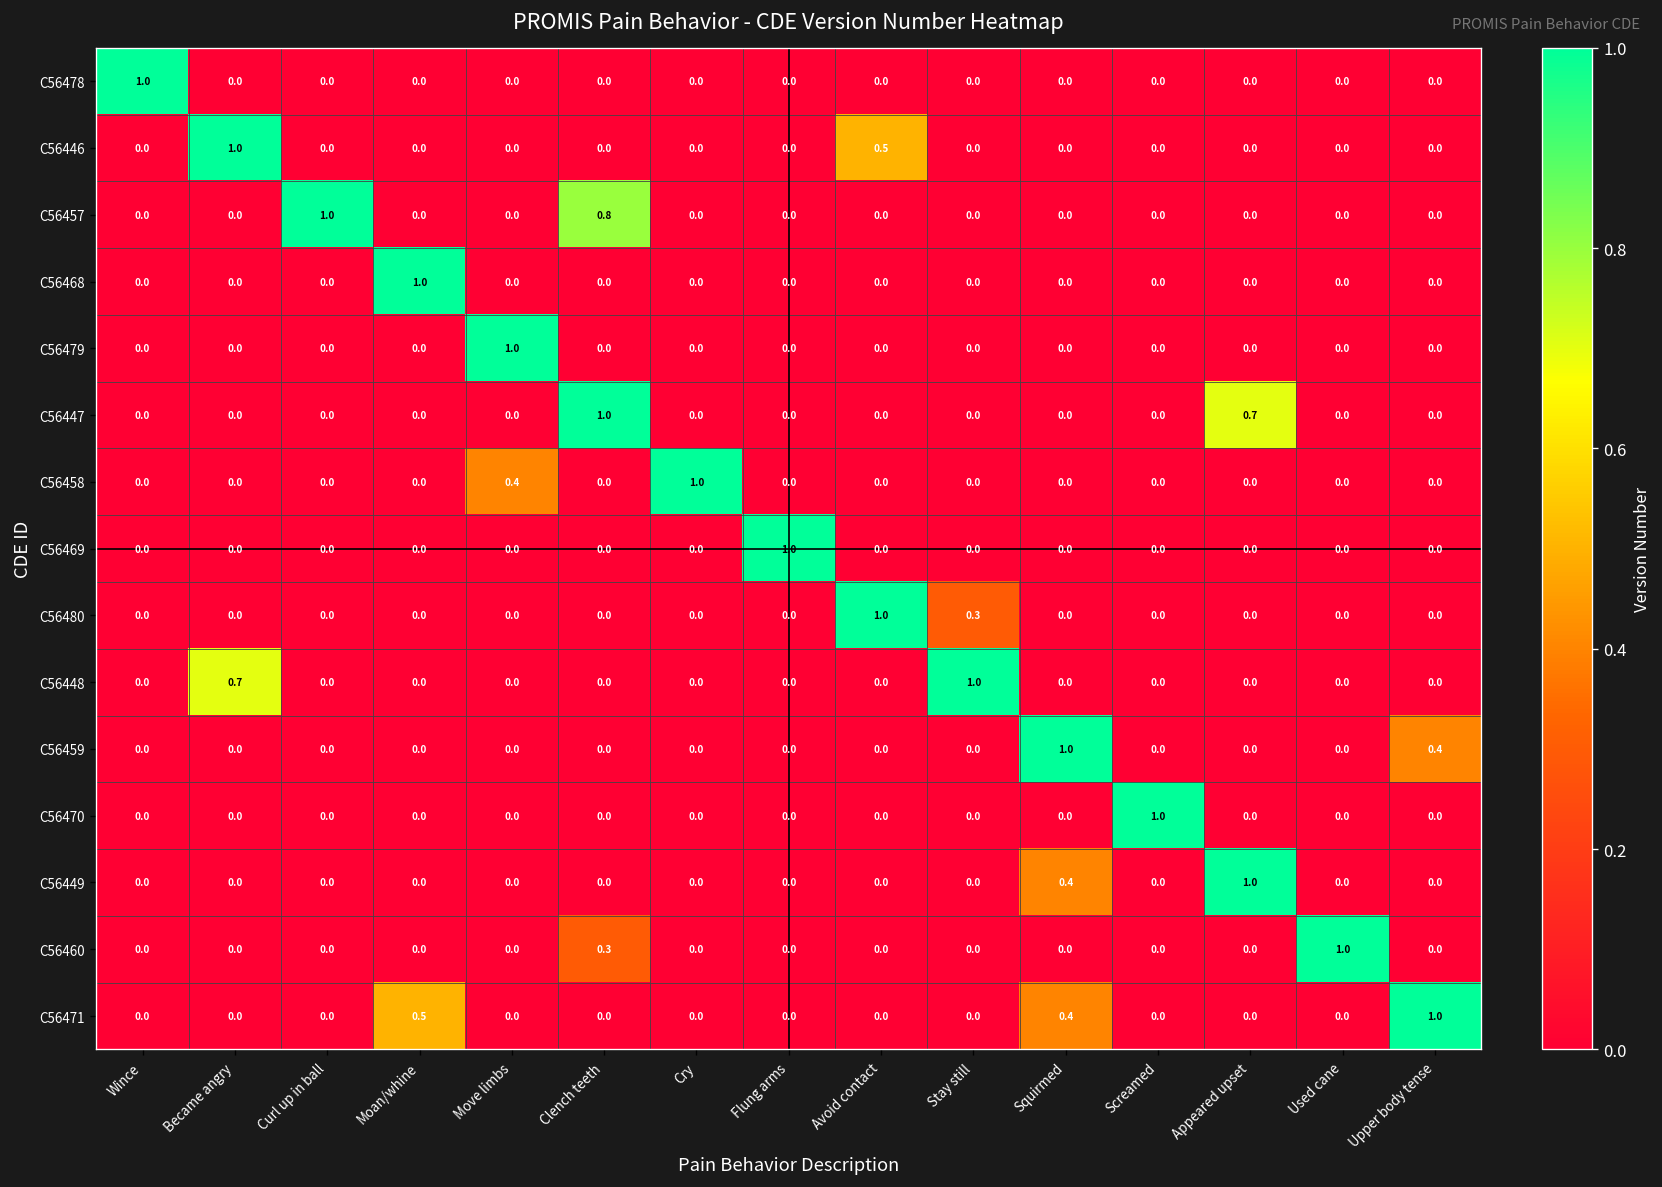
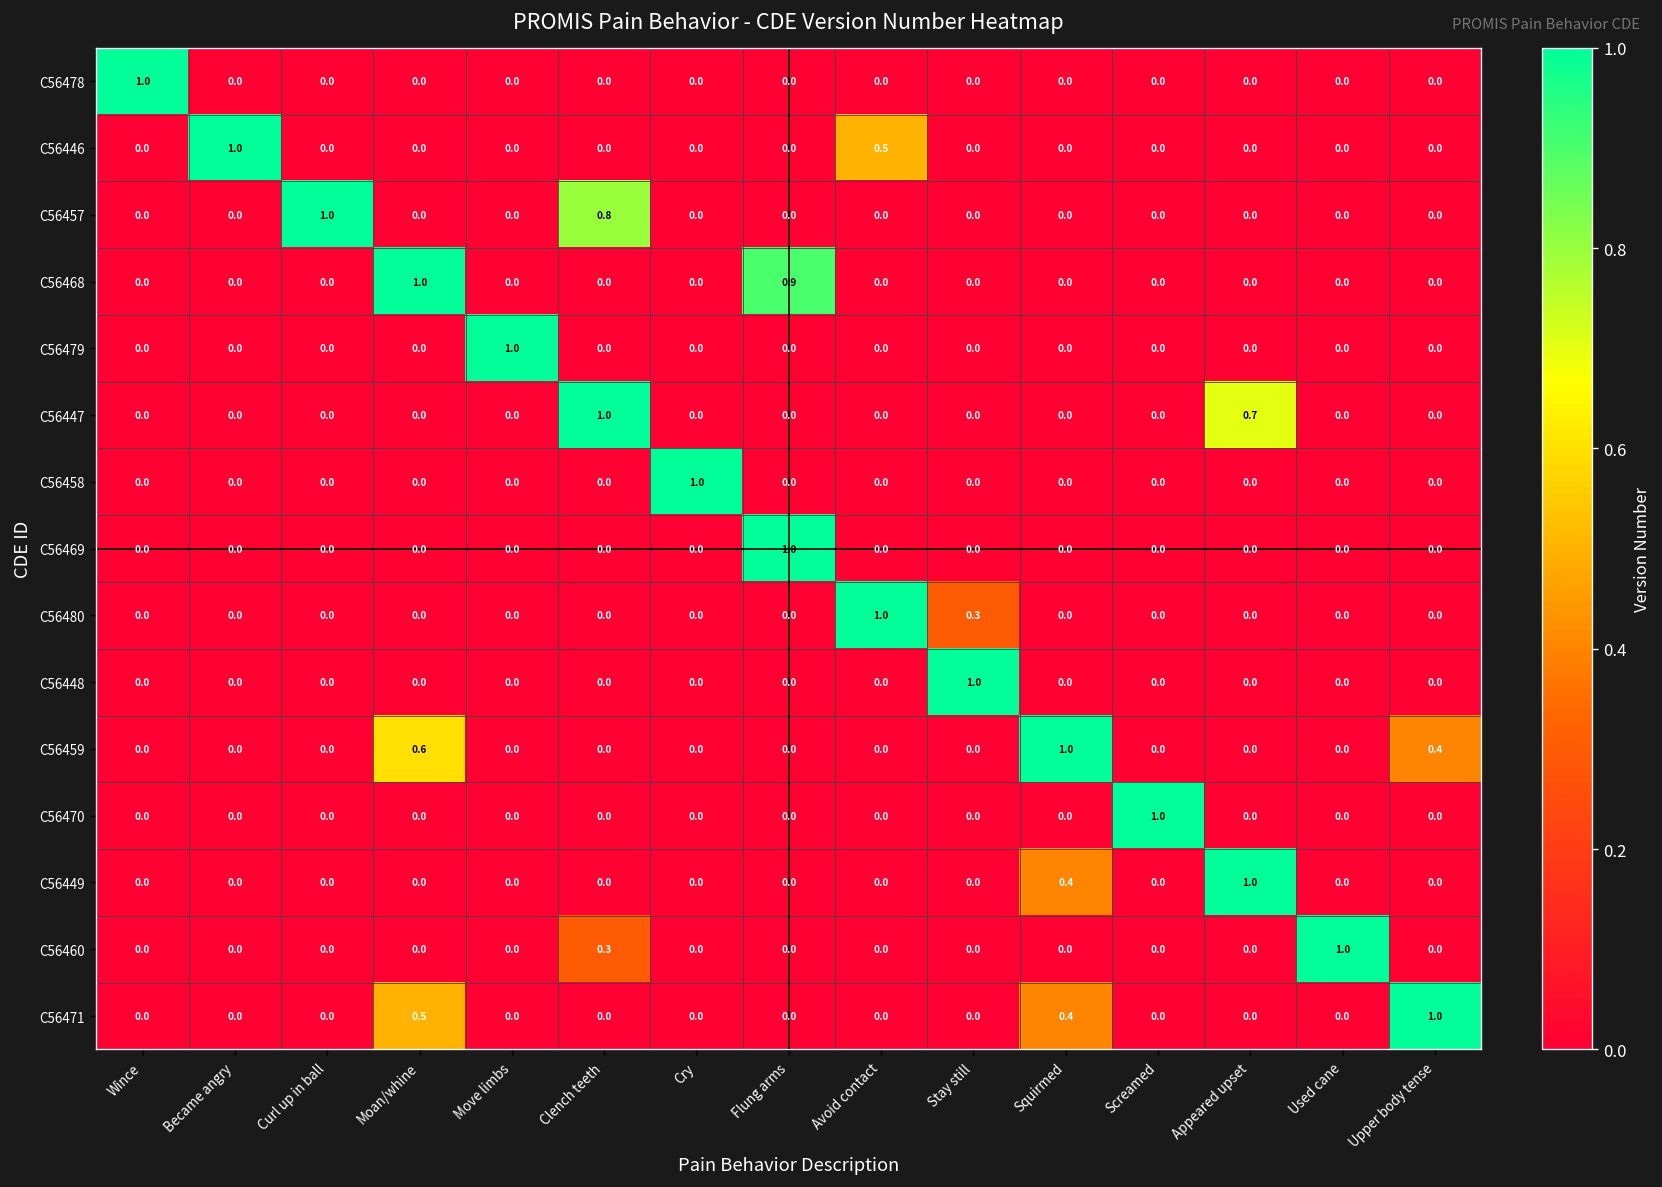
  {
    "C56468": {
      "Wince": 0.0,
      "Became angry": 0.0,
      "Curl up in ball": 0.0,
      "Moan/whine": 1.0,
      "Move limbs": 0.0,
      "Clench teeth": 0.0,
      "Cry": 0.0,
-     "Flung arms": 0.0,
+     "Flung arms": 0.9,
      "Avoid contact": 0.0,
      "Stay still": 0.0,
      "Squirmed": 0.0,
      "Screamed": 0.0,
      "Appeared upset": 0.0,
      "Used cane": 0.0,
      "Upper body tense": 0.0
    },
    "C56458": {
      "Wince": 0.0,
      "Became angry": 0.0,
      "Curl up in ball": 0.0,
      "Moan/whine": 0.0,
-     "Move limbs": 0.4,
+     "Move limbs": 0.0,
      "Clench teeth": 0.0,
      "Cry": 1.0,
      "Flung arms": 0.0,
      "Avoid contact": 0.0,
      "Stay still": 0.0,
      "Squirmed": 0.0,
      "Screamed": 0.0,
      "Appeared upset": 0.0,
      "Used cane": 0.0,
      "Upper body tense": 0.0
    },
    "C56448": {
      "Wince": 0.0,
-     "Became angry": 0.7,
+     "Became angry": 0.0,
      "Curl up in ball": 0.0,
      "Moan/whine": 0.0,
      "Move limbs": 0.0,
      "Clench teeth": 0.0,
      "Cry": 0.0,
      "Flung arms": 0.0,
      "Avoid contact": 0.0,
      "Stay still": 1.0,
      "Squirmed": 0.0,
      "Screamed": 0.0,
      "Appeared upset": 0.0,
      "Used cane": 0.0,
      "Upper body tense": 0.0
    },
    "C56459": {
      "Wince": 0.0,
      "Became angry": 0.0,
      "Curl up in ball": 0.0,
-     "Moan/whine": 0.0,
+     "Moan/whine": 0.6,
      "Move limbs": 0.0,
      "Clench teeth": 0.0,
      "Cry": 0.0,
      "Flung arms": 0.0,
      "Avoid contact": 0.0,
      "Stay still": 0.0,
      "Squirmed": 1.0,
      "Screamed": 0.0,
      "Appeared upset": 0.0,
      "Used cane": 0.0,
      "Upper body tense": 0.4
    }
  }
